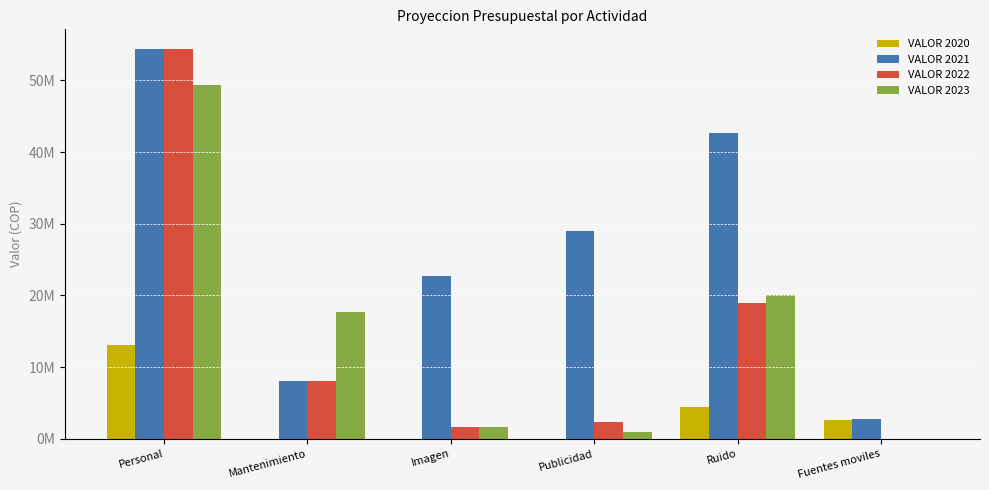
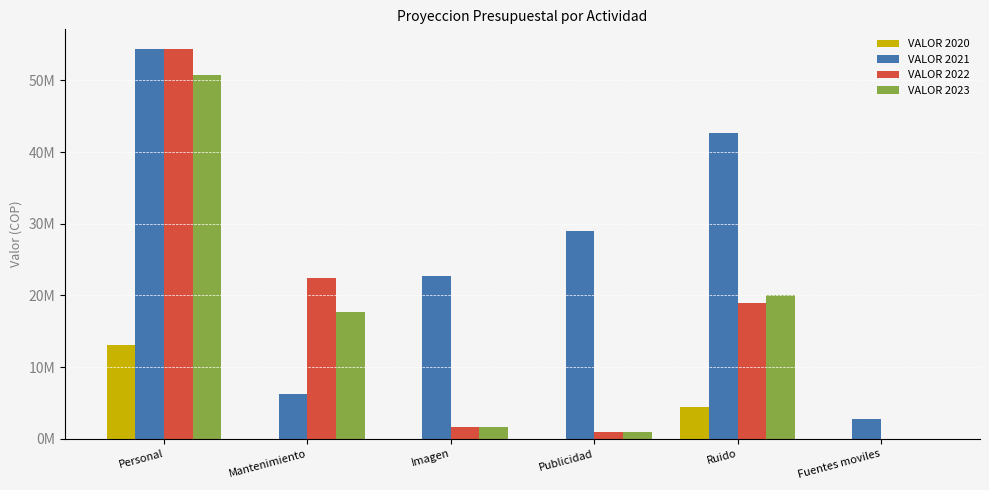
  {
    "VALOR 2020": {
      "Personal": 13000000,
      "Mantenimiento": 0,
      "Imagen": 0,
      "Publicidad": 0,
      "Ruido": 4000000,
-     "Fuentes moviles": 3000000
+     "Fuentes moviles": 0
    },
    "VALOR 2021": {
      "Personal": 54000000,
-     "Mantenimiento": 8000000,
+     "Mantenimiento": 6000000,
      "Imagen": 23000000,
      "Publicidad": 29000000,
      "Ruido": 43000000,
      "Fuentes moviles": 3000000
    },
    "VALOR 2022": {
      "Personal": 54000000,
-     "Mantenimiento": 8000000,
+     "Mantenimiento": 22000000,
      "Imagen": 2000000,
-     "Publicidad": 2000000,
+     "Publicidad": 1000000,
      "Ruido": 19000000,
      "Fuentes moviles": 0
    },
    "VALOR 2023": {
-     "Personal": 49000000,
+     "Personal": 51000000,
      "Mantenimiento": 18000000,
      "Imagen": 2000000,
      "Publicidad": 1000000,
      "Ruido": 20000000,
      "Fuentes moviles": 0
    }
  }
